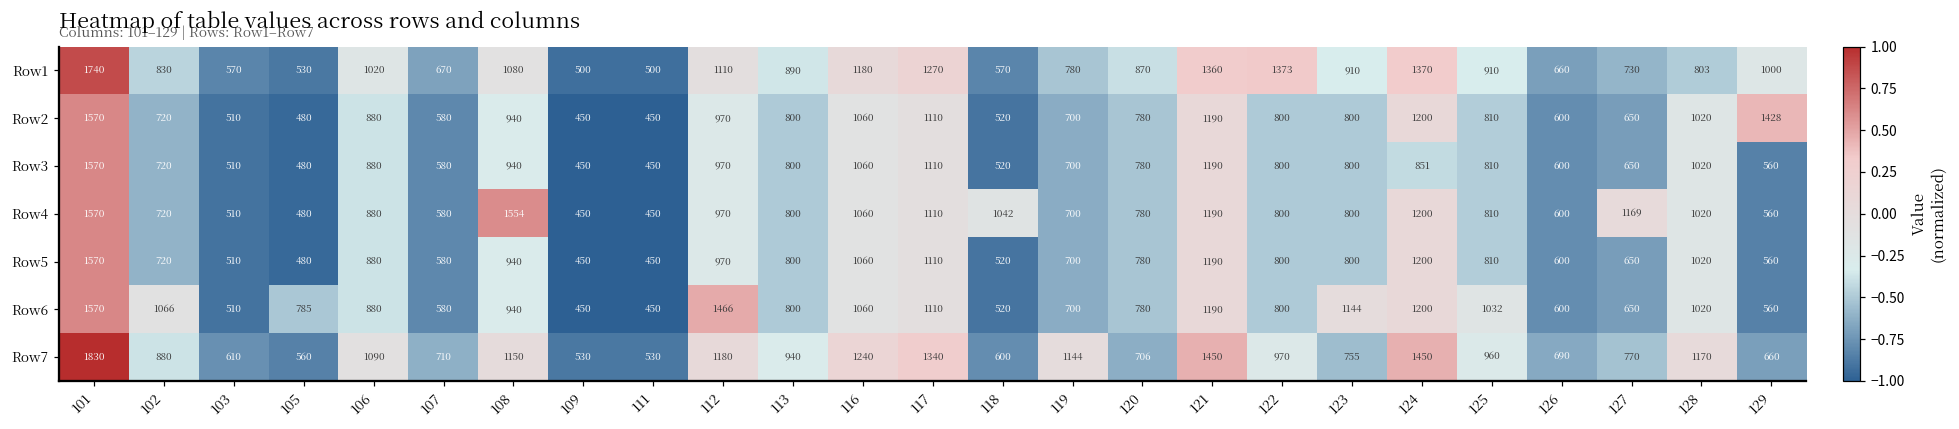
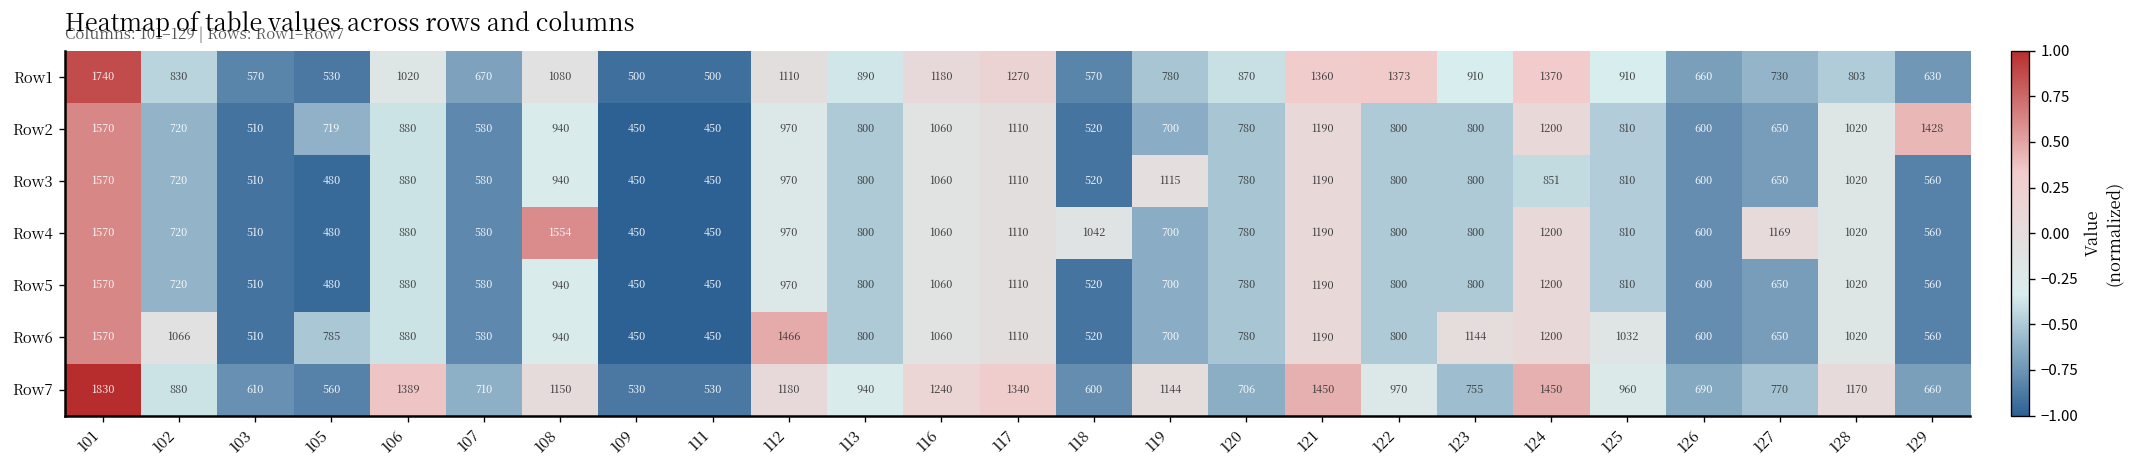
  {
    "Row1": {
      "101": 1740,
      "102": 830,
      "103": 570,
      "105": 530,
      "106": 1020,
      "107": 670,
      "108": 1080,
      "109": 500,
      "111": 500,
      "112": 1110,
      "113": 890,
      "116": 1180,
      "117": 1270,
      "118": 570,
      "119": 780,
      "120": 870,
      "121": 1360,
      "122": 1373,
      "123": 910,
      "124": 1370,
      "125": 910,
      "126": 660,
      "127": 730,
      "128": 803,
-     "129": 1000
+     "129": 630
    },
    "Row2": {
      "101": 1570,
      "102": 720,
      "103": 510,
-     "105": 480,
+     "105": 719,
      "106": 880,
      "107": 580,
      "108": 940,
      "109": 450,
      "111": 450,
      "112": 970,
      "113": 800,
      "116": 1060,
      "117": 1110,
      "118": 520,
      "119": 700,
      "120": 780,
      "121": 1190,
      "122": 800,
      "123": 800,
      "124": 1200,
      "125": 810,
      "126": 600,
      "127": 650,
      "128": 1020,
      "129": 1428
    },
    "Row3": {
      "101": 1570,
      "102": 720,
      "103": 510,
      "105": 480,
      "106": 880,
      "107": 580,
      "108": 940,
      "109": 450,
      "111": 450,
      "112": 970,
      "113": 800,
      "116": 1060,
      "117": 1110,
      "118": 520,
-     "119": 700,
+     "119": 1115,
      "120": 780,
      "121": 1190,
      "122": 800,
      "123": 800,
      "124": 851,
      "125": 810,
      "126": 600,
      "127": 650,
      "128": 1020,
      "129": 560
    },
    "Row4": {
      "101": 1570,
      "102": 720,
      "103": 510,
      "105": 480,
      "106": 880,
      "107": 580,
      "108": 1554,
      "109": 450,
      "111": 450,
      "112": 970,
      "113": 800,
      "116": 1060,
      "117": 1110,
      "118": 1042,
      "119": 700,
      "120": 780,
      "121": 1190,
      "122": 800,
      "123": 800,
      "124": 1200,
      "125": 810,
      "126": 600,
      "127": 1169,
      "128": 1020,
      "129": 560
    },
    "Row5": {
      "101": 1570,
      "102": 720,
      "103": 510,
      "105": 480,
      "106": 880,
      "107": 580,
      "108": 940,
      "109": 450,
      "111": 450,
      "112": 970,
      "113": 800,
      "116": 1060,
      "117": 1110,
      "118": 520,
      "119": 700,
      "120": 780,
      "121": 1190,
      "122": 800,
      "123": 800,
      "124": 1200,
      "125": 810,
      "126": 600,
      "127": 650,
      "128": 1020,
      "129": 560
    },
    "Row6": {
      "101": 1570,
      "102": 1066,
      "103": 510,
      "105": 785,
      "106": 880,
      "107": 580,
      "108": 940,
      "109": 450,
      "111": 450,
      "112": 1466,
      "113": 800,
      "116": 1060,
      "117": 1110,
      "118": 520,
      "119": 700,
      "120": 780,
      "121": 1190,
      "122": 800,
      "123": 1144,
      "124": 1200,
      "125": 1032,
      "126": 600,
      "127": 650,
      "128": 1020,
      "129": 560
    },
    "Row7": {
      "101": 1830,
      "102": 880,
      "103": 610,
      "105": 560,
-     "106": 1090,
+     "106": 1389,
      "107": 710,
      "108": 1150,
      "109": 530,
      "111": 530,
      "112": 1180,
      "113": 940,
      "116": 1240,
      "117": 1340,
      "118": 600,
      "119": 1144,
      "120": 706,
      "121": 1450,
      "122": 970,
      "123": 755,
      "124": 1450,
      "125": 960,
      "126": 690,
      "127": 770,
      "128": 1170,
      "129": 660
    }
  }
